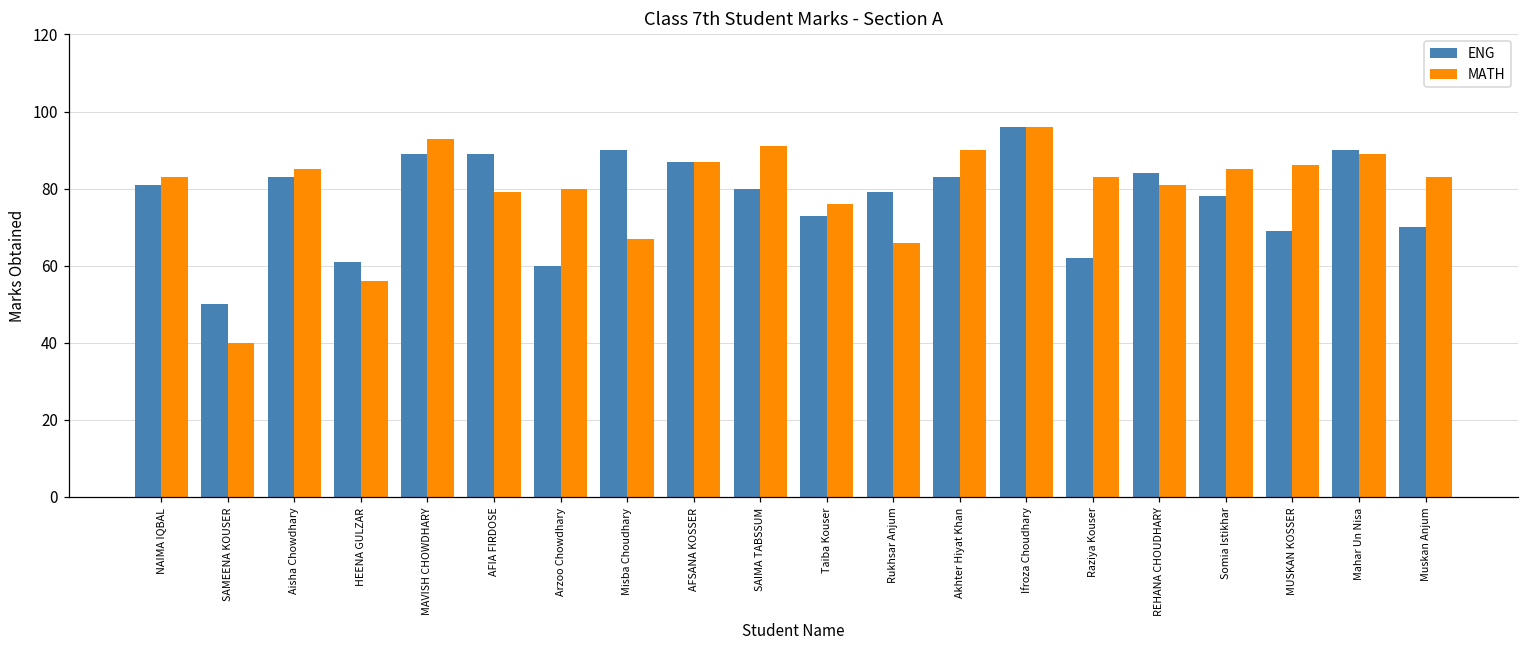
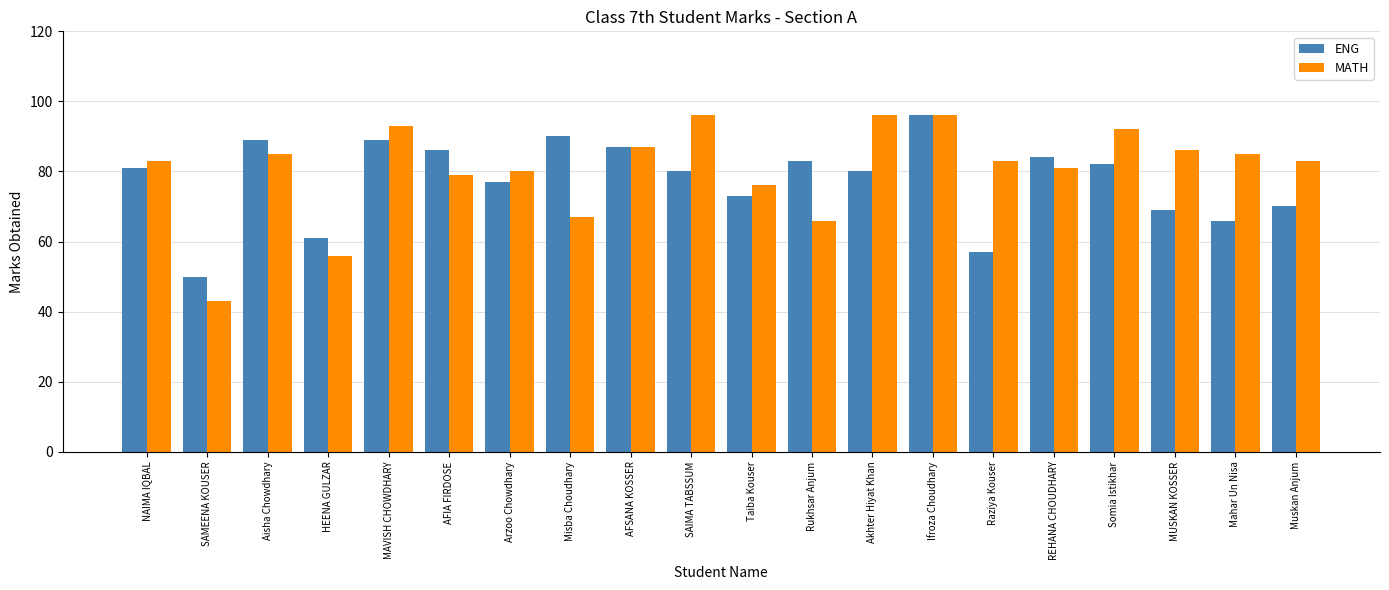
  {
    "ENG": {
      "NAIMA IQBAL": 81,
      "SAMEENA KOUSER": 50,
-     "Aisha Chowdhary": 83,
+     "Aisha Chowdhary": 89,
      "HEENA GULZAR": 61,
      "MAVISH CHOWDHARY": 89,
-     "AFIA FIRDOSE": 89,
-     "Arzoo Chowdhary": 60,
+     "AFIA FIRDOSE": 86,
+     "Arzoo Chowdhary": 77,
      "Misba Choudhary": 90,
      "AFSANA KOSSER": 87,
      "SAIMA TABSSUM": 80,
      "Taiba Kouser": 73,
-     "Rukhsar Anjum": 79,
-     "Akhter Hiyat Khan": 83,
+     "Rukhsar Anjum": 83,
+     "Akhter Hiyat Khan": 80,
      "Ifroza Choudhary": 96,
-     "Raziya Kouser": 62,
+     "Raziya Kouser": 57,
      "REHANA CHOUDHARY": 84,
-     "Somia Istikhar": 78,
+     "Somia Istikhar": 82,
      "MUSKAN KOSSER": 69,
-     "Mahar Un Nisa": 90,
+     "Mahar Un Nisa": 66,
      "Muskan Anjum": 70
    },
    "MATH": {
      "NAIMA IQBAL": 83,
-     "SAMEENA KOUSER": 40,
+     "SAMEENA KOUSER": 43,
      "Aisha Chowdhary": 85,
      "HEENA GULZAR": 56,
      "MAVISH CHOWDHARY": 93,
      "AFIA FIRDOSE": 79,
      "Arzoo Chowdhary": 80,
      "Misba Choudhary": 67,
      "AFSANA KOSSER": 87,
-     "SAIMA TABSSUM": 91,
+     "SAIMA TABSSUM": 96,
      "Taiba Kouser": 76,
      "Rukhsar Anjum": 66,
-     "Akhter Hiyat Khan": 90,
+     "Akhter Hiyat Khan": 96,
      "Ifroza Choudhary": 96,
      "Raziya Kouser": 83,
      "REHANA CHOUDHARY": 81,
-     "Somia Istikhar": 85,
+     "Somia Istikhar": 92,
      "MUSKAN KOSSER": 86,
-     "Mahar Un Nisa": 89,
+     "Mahar Un Nisa": 85,
      "Muskan Anjum": 83
    }
  }
